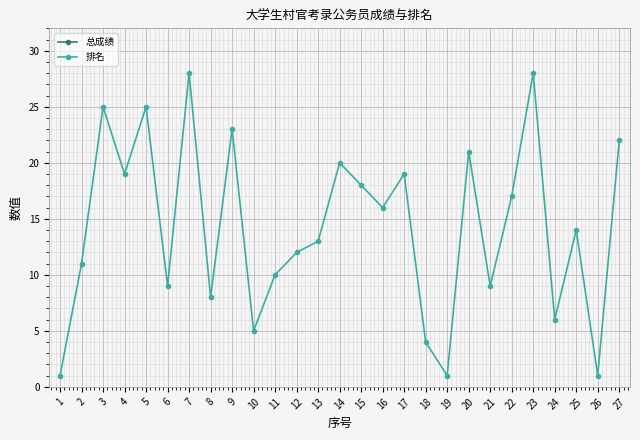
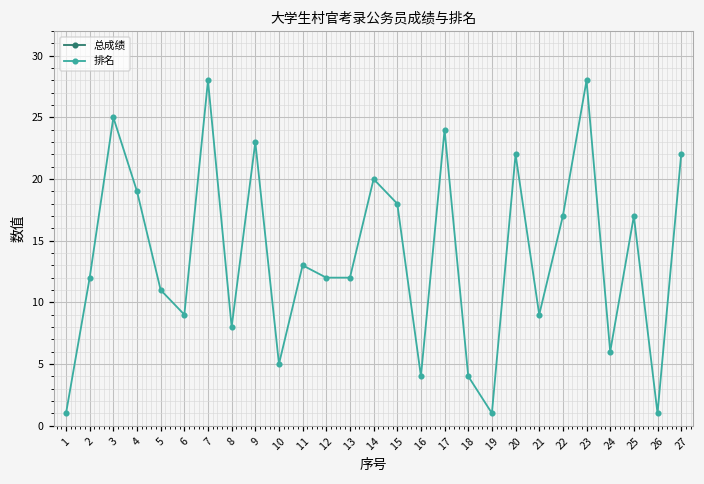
  {
    "排名": {
      "1": 1,
-     "2": 11,
+     "2": 12,
      "3": 25,
      "4": 19,
-     "5": 25,
+     "5": 11,
      "6": 9,
      "7": 28,
      "8": 8,
      "9": 23,
      "10": 5,
-     "11": 10,
+     "11": 13,
      "12": 12,
-     "13": 13,
+     "13": 12,
      "14": 20,
      "15": 18,
-     "16": 16,
-     "17": 19,
+     "16": 4,
+     "17": 24,
      "18": 4,
      "19": 1,
-     "20": 21,
+     "20": 22,
      "21": 9,
      "22": 17,
      "23": 28,
      "24": 6,
-     "25": 14,
+     "25": 17,
      "26": 1,
      "27": 22
    }
  }
